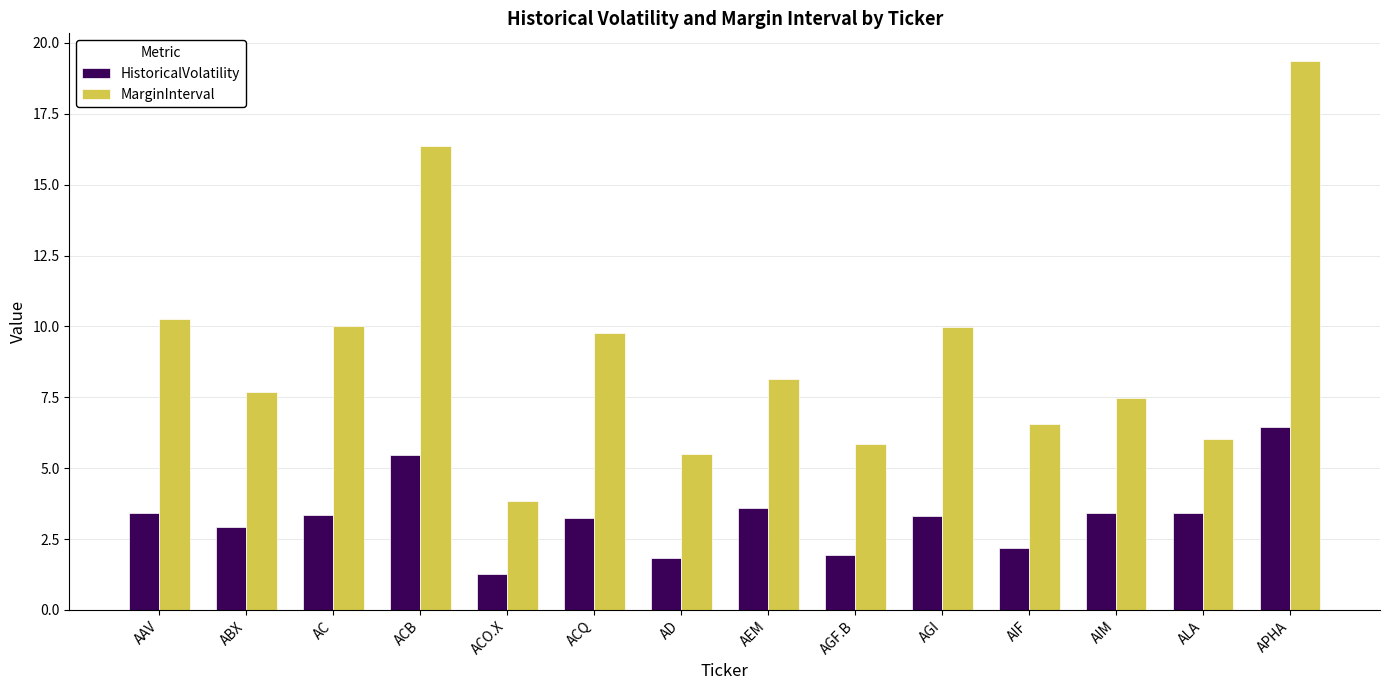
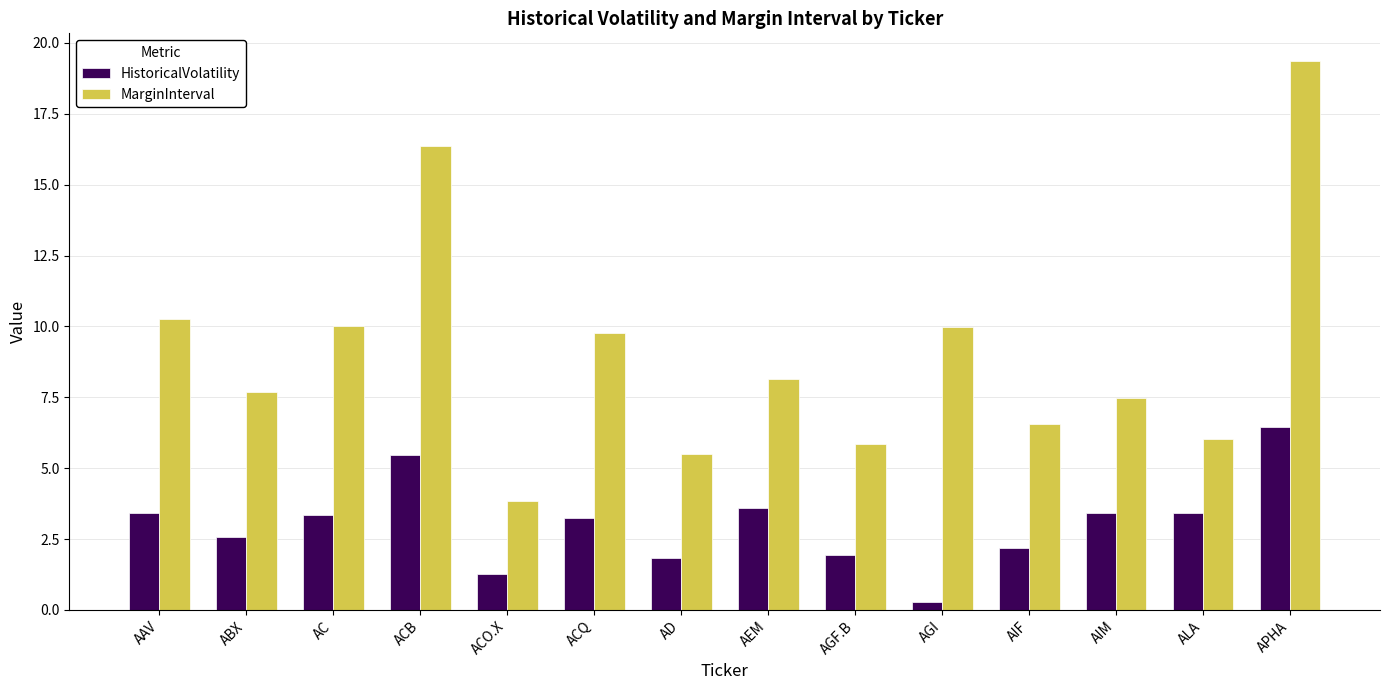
  {
    "HistoricalVolatility": {
      "AAV": 3.4,
-     "ABX": 2.9,
+     "ABX": 2.6,
      "AC": 3.3,
      "ACB": 5.5,
      "ACO.X": 1.3,
      "ACQ": 3.3,
      "AD": 1.8,
      "AEM": 3.6,
      "AGF.B": 2.0,
-     "AGI": 3.3,
+     "AGI": 0.3,
      "AIF": 2.2,
      "AIM": 3.4,
      "ALA": 3.4,
      "APHA": 6.5
    },
    "MarginInterval": {
      "AAV": 10.2,
      "ABX": 7.7,
      "AC": 10.0,
      "ACB": 16.4,
      "ACO.X": 3.9,
      "ACQ": 9.8,
      "AD": 5.5,
      "AEM": 8.2,
      "AGF.B": 5.9,
      "AGI": 10.0,
      "AIF": 6.6,
      "AIM": 7.5,
      "ALA": 6.0,
      "APHA": 19.4
    }
  }
